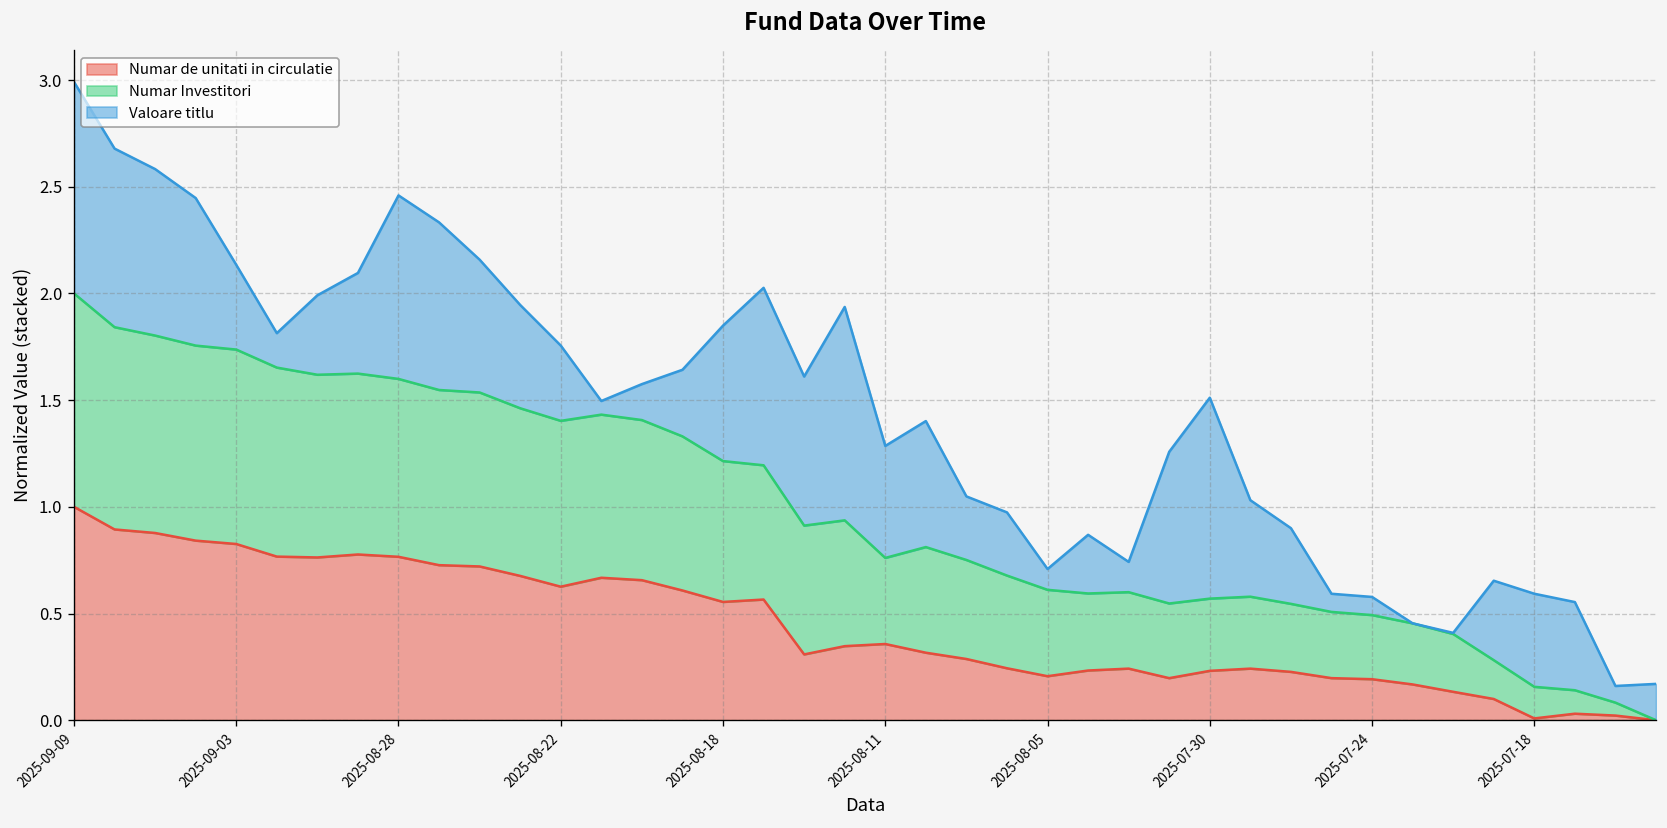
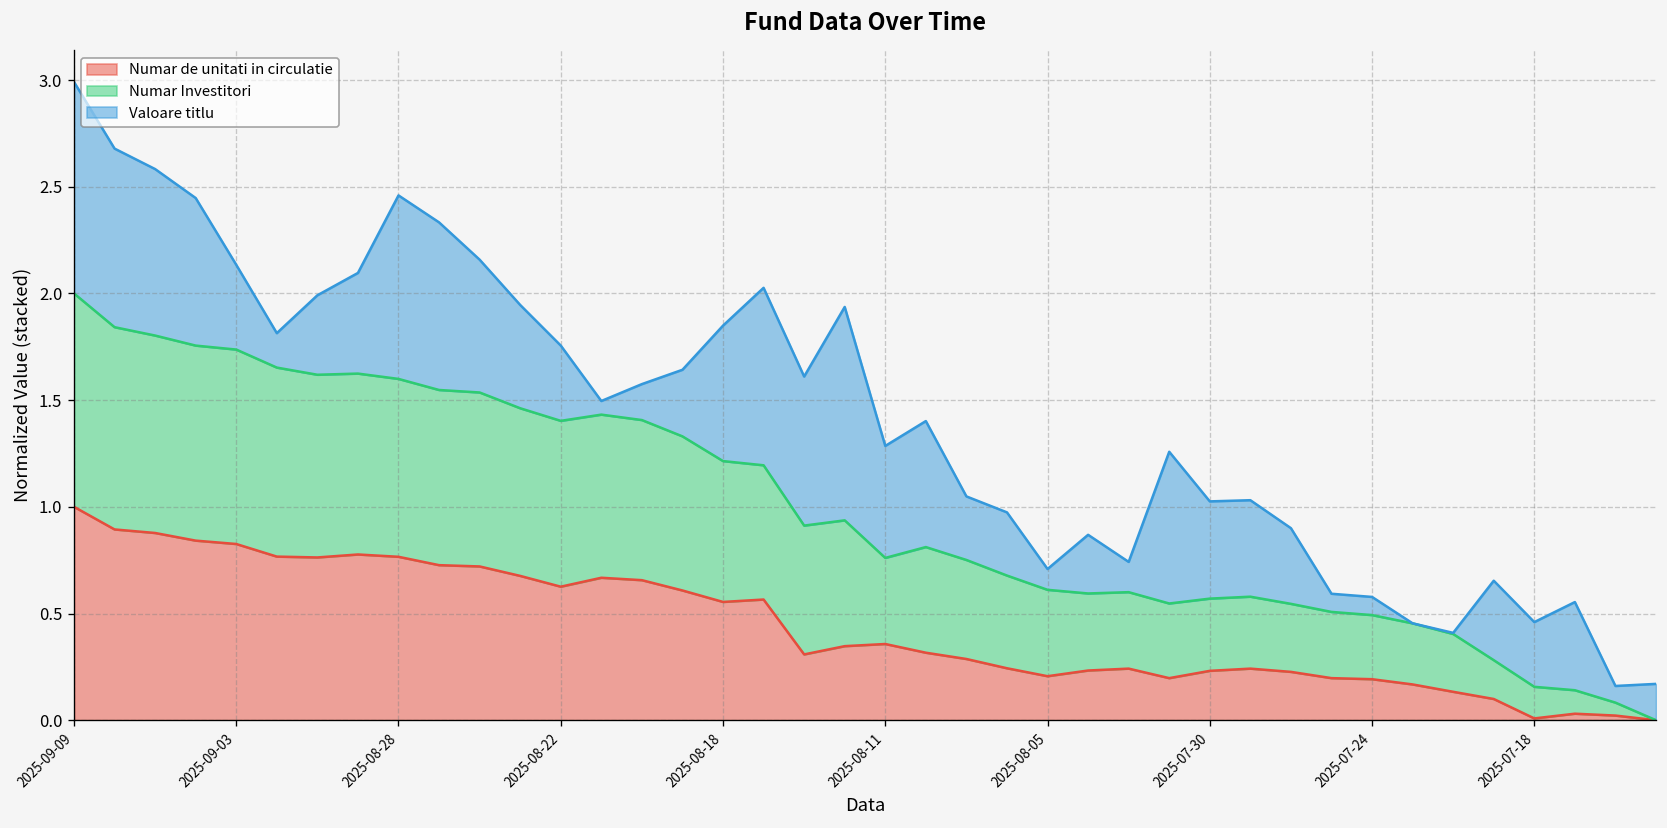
  {
    "Numar de unitati in circulatie": {
      "2025-09-09": 1.00,
      "2025-09-03": 0.83,
      "2025-08-28": 0.77,
      "2025-08-22": 0.63,
      "2025-08-18": 0.55,
      "2025-08-11": 0.36,
      "2025-08-05": 0.21,
      "2025-07-30": 0.23,
      "2025-07-24": 0.19,
      "2025-07-18": 0.01
    },
    "Numar Investitori": {
      "2025-09-09": 1.00,
      "2025-09-03": 0.91,
      "2025-08-28": 0.83,
      "2025-08-22": 0.78,
      "2025-08-18": 0.66,
      "2025-08-11": 0.40,
      "2025-08-05": 0.40,
      "2025-07-30": 0.34,
      "2025-07-24": 0.30,
      "2025-07-18": 0.15
    },
    "Valoare titlu": {
      "2025-09-09": 0.99,
      "2025-09-03": 0.40,
      "2025-08-28": 0.86,
      "2025-08-22": 0.35,
      "2025-08-18": 0.63,
      "2025-08-11": 0.52,
      "2025-08-05": 0.10,
-     "2025-07-30": 0.94,
+     "2025-07-30": 0.46,
      "2025-07-24": 0.09,
-     "2025-07-18": 0.44
+     "2025-07-18": 0.30
    }
  }
